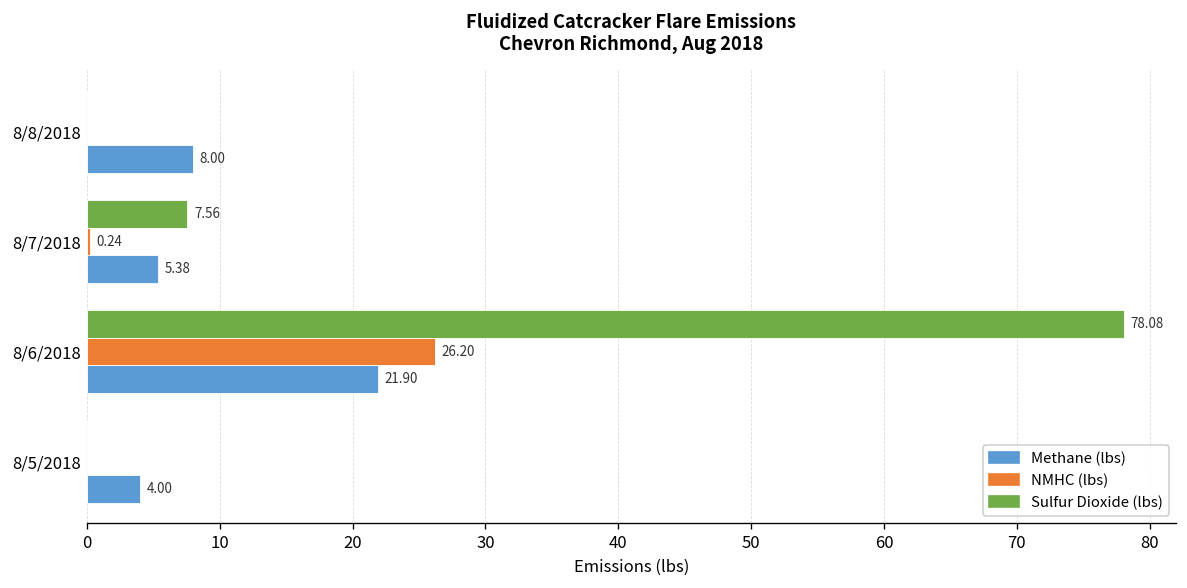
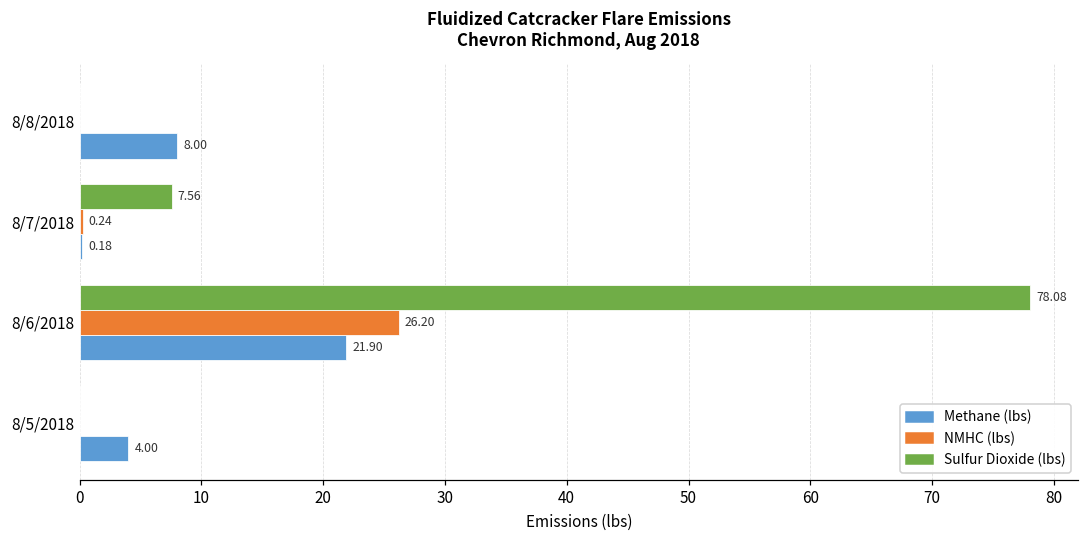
  {
    "Methane (lbs)": {
      "8/8/2018": 8.00,
-     "8/7/2018": 5.38,
+     "8/7/2018": 0.18,
      "8/6/2018": 21.90,
      "8/5/2018": 4.00
    },
    "NMHC (lbs)": {
      "8/7/2018": 0.24,
      "8/6/2018": 26.20
    },
    "Sulfur Dioxide (lbs)": {
      "8/7/2018": 7.56,
      "8/6/2018": 78.08
    }
  }
